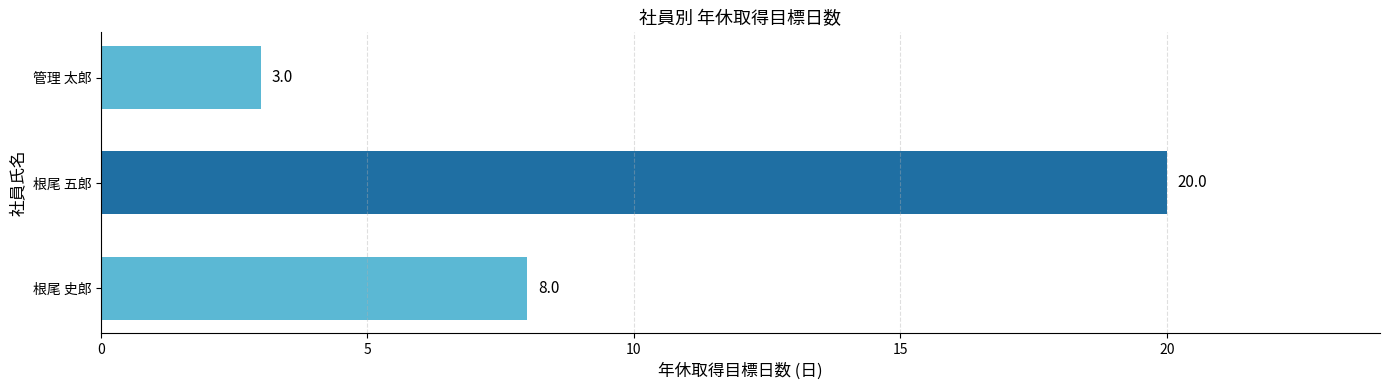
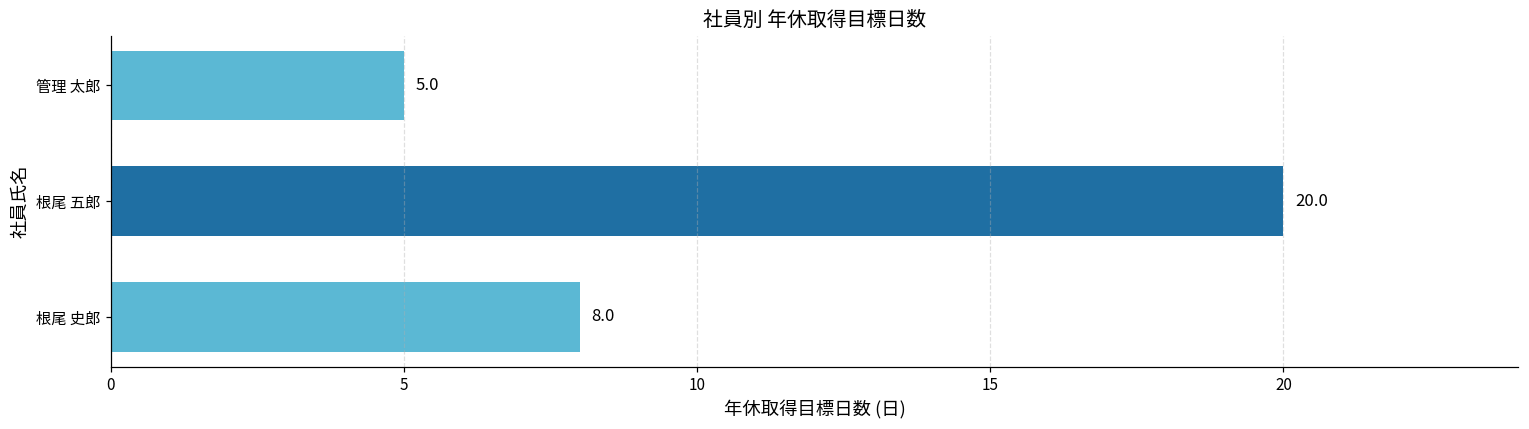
  {
-   "管理 太郎": 3.0,
+   "管理 太郎": 5.0,
    "根尾 五郎": 20.0,
    "根尾 史郎": 8.0
  }
